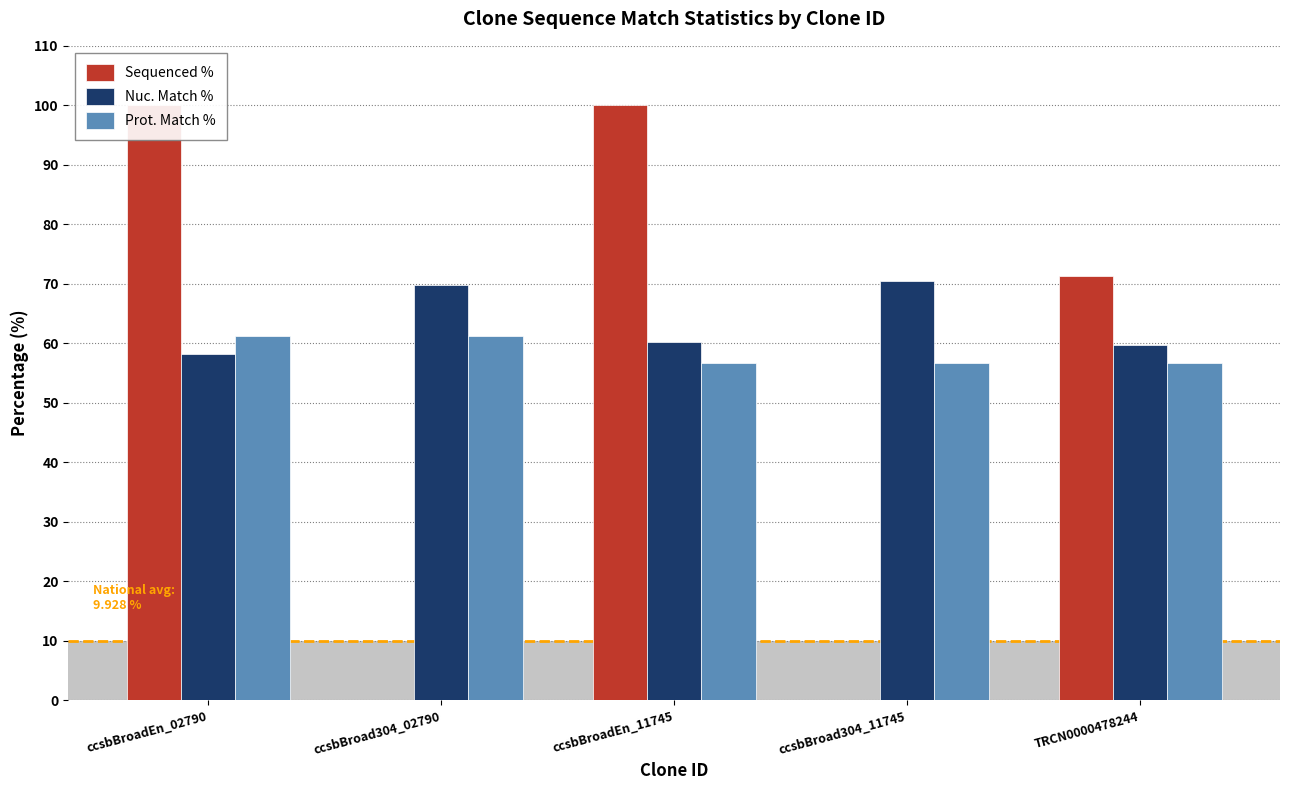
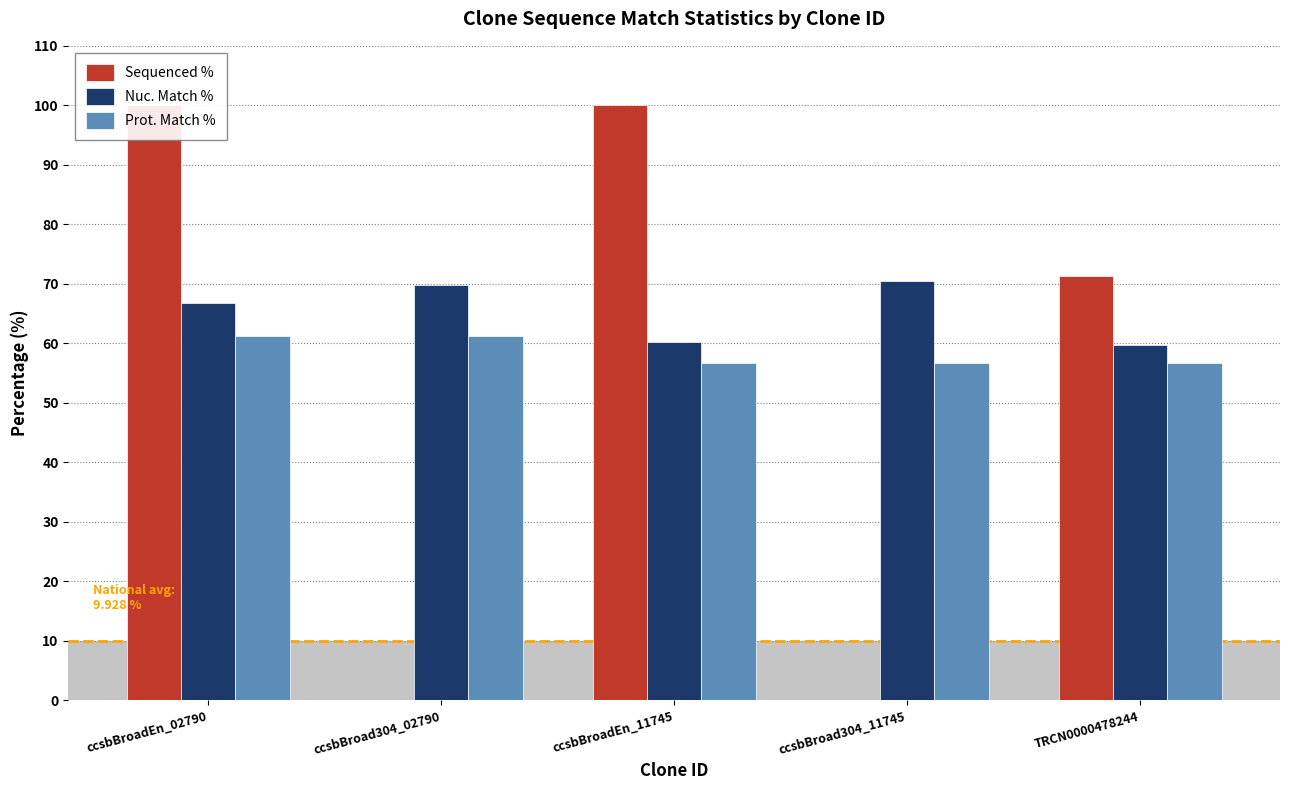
  {
    "Sequenced %": {
      "ccsbBroad304_02790": 0,
      "ccsbBroadEn_11745": 100,
      "ccsbBroad304_11745": 0,
      "TRCN0000478244": 71
    },
    "Nuc. Match %": {
-     "ccsbBroadEn_02790": 58,
+     "ccsbBroadEn_02790": 67,
      "ccsbBroad304_02790": 70,
      "ccsbBroadEn_11745": 60,
      "ccsbBroad304_11745": 70,
      "TRCN0000478244": 60
    },
    "Prot. Match %": {
      "ccsbBroadEn_02790": 61,
      "ccsbBroad304_02790": 61,
      "ccsbBroadEn_11745": 57,
      "ccsbBroad304_11745": 57,
      "TRCN0000478244": 57
    }
  }
